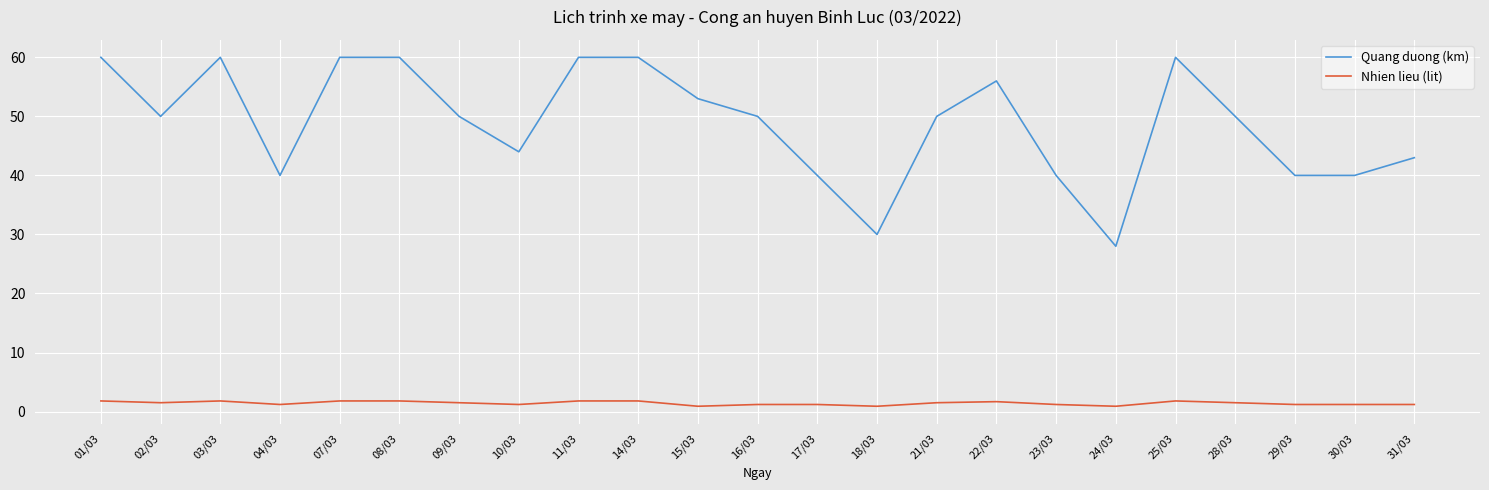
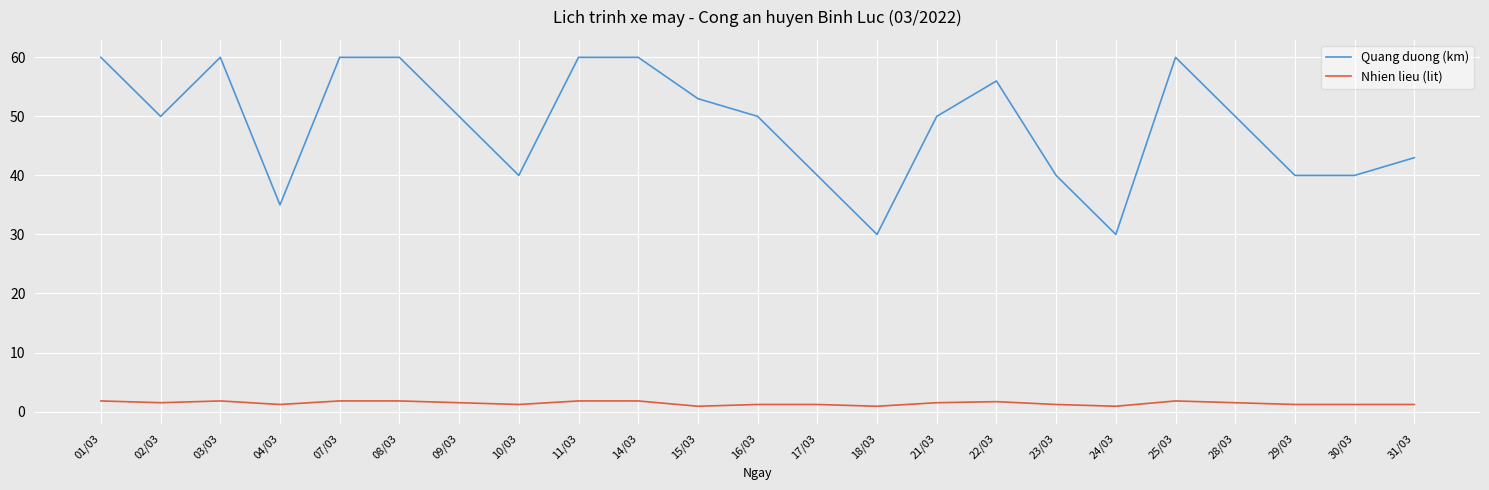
  {
    "Quang duong (km)": {
      "01/03": 60,
      "02/03": 50,
      "03/03": 60,
-     "04/03": 40,
+     "04/03": 35,
      "07/03": 60,
      "08/03": 60,
      "09/03": 50,
-     "10/03": 44,
+     "10/03": 40,
      "11/03": 60,
      "14/03": 60,
      "15/03": 53,
      "16/03": 50,
      "17/03": 40,
      "18/03": 30,
      "21/03": 50,
      "22/03": 56,
      "23/03": 40,
-     "24/03": 28,
+     "24/03": 30,
      "25/03": 60,
      "28/03": 50,
      "29/03": 40,
      "30/03": 40,
      "31/03": 43
    },
    "Nhien lieu (lit)": {
      "01/03": 2,
      "02/03": 2,
      "03/03": 2,
      "04/03": 1,
      "07/03": 2,
      "08/03": 2,
      "09/03": 2,
      "10/03": 1,
      "11/03": 2,
      "14/03": 2,
      "15/03": 1,
      "16/03": 1,
      "17/03": 1,
      "18/03": 1,
      "21/03": 2,
      "22/03": 2,
      "23/03": 1,
      "24/03": 1,
      "25/03": 2,
      "28/03": 2,
      "29/03": 1,
      "30/03": 1,
      "31/03": 1
    }
  }
